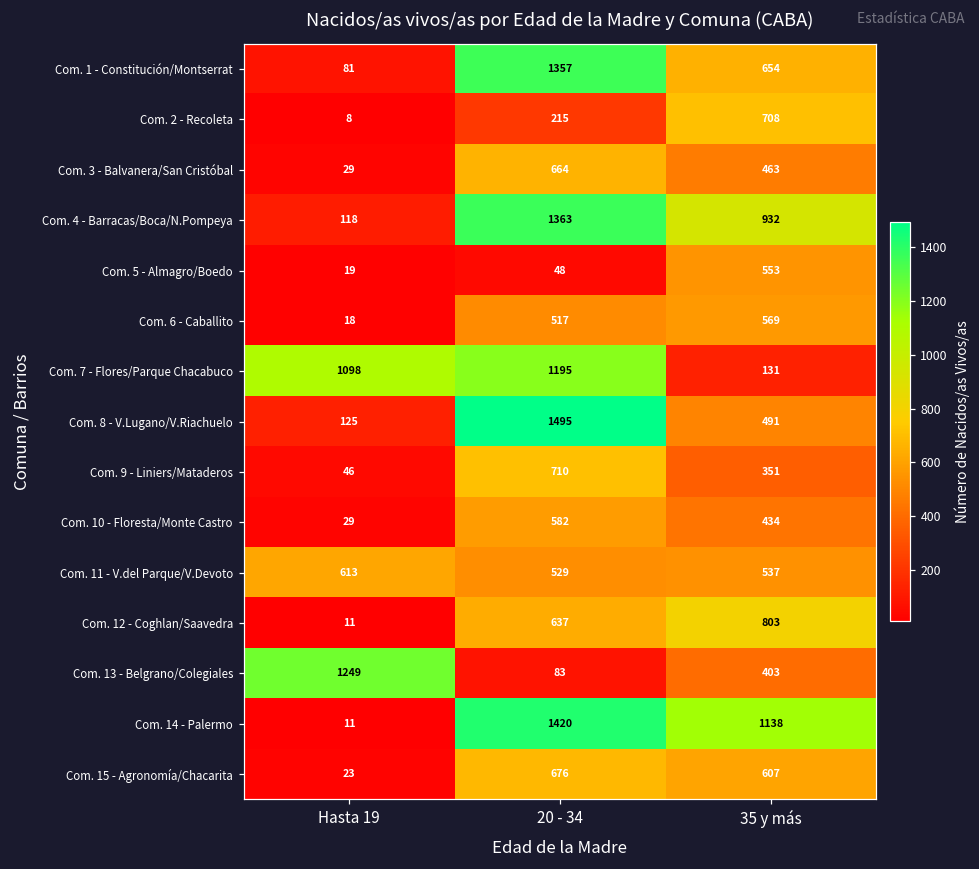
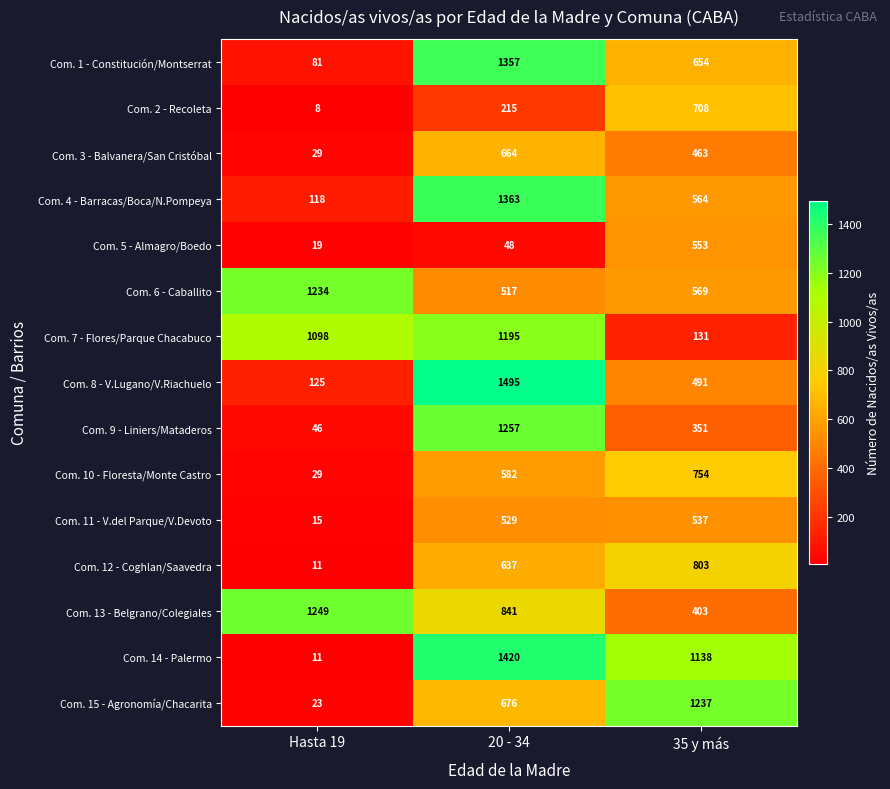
  {
    "Com. 1 - Constitución/Montserrat": {
      "Hasta 19": 81,
      "20 - 34": 1357,
      "35 y más": 654
    },
    "Com. 2 - Recoleta": {
      "Hasta 19": 8,
      "20 - 34": 215,
      "35 y más": 708
    },
    "Com. 3 - Balvanera/San Cristóbal": {
      "Hasta 19": 29,
      "20 - 34": 664,
      "35 y más": 463
    },
    "Com. 4 - Barracas/Boca/N.Pompeya": {
      "Hasta 19": 118,
      "20 - 34": 1363,
-     "35 y más": 932
+     "35 y más": 564
    },
    "Com. 5 - Almagro/Boedo": {
      "Hasta 19": 19,
      "20 - 34": 48,
      "35 y más": 553
    },
    "Com. 6 - Caballito": {
-     "Hasta 19": 18,
+     "Hasta 19": 1234,
      "20 - 34": 517,
      "35 y más": 569
    },
    "Com. 7 - Flores/Parque Chacabuco": {
      "Hasta 19": 1098,
      "20 - 34": 1195,
      "35 y más": 131
    },
    "Com. 8 - V.Lugano/V.Riachuelo": {
      "Hasta 19": 125,
      "20 - 34": 1495,
      "35 y más": 491
    },
    "Com. 9 - Liniers/Mataderos": {
      "Hasta 19": 46,
-     "20 - 34": 710,
+     "20 - 34": 1257,
      "35 y más": 351
    },
    "Com. 10 - Floresta/Monte Castro": {
      "Hasta 19": 29,
      "20 - 34": 582,
-     "35 y más": 434
+     "35 y más": 754
    },
    "Com. 11 - V.del Parque/V.Devoto": {
-     "Hasta 19": 613,
+     "Hasta 19": 15,
      "20 - 34": 529,
      "35 y más": 537
    },
    "Com. 12 - Coghlan/Saavedra": {
      "Hasta 19": 11,
      "20 - 34": 637,
      "35 y más": 803
    },
    "Com. 13 - Belgrano/Colegiales": {
      "Hasta 19": 1249,
-     "20 - 34": 83,
+     "20 - 34": 841,
      "35 y más": 403
    },
    "Com. 14 - Palermo": {
      "Hasta 19": 11,
      "20 - 34": 1420,
      "35 y más": 1138
    },
    "Com. 15 - Agronomía/Chacarita": {
      "Hasta 19": 23,
      "20 - 34": 676,
-     "35 y más": 607
+     "35 y más": 1237
    }
  }
